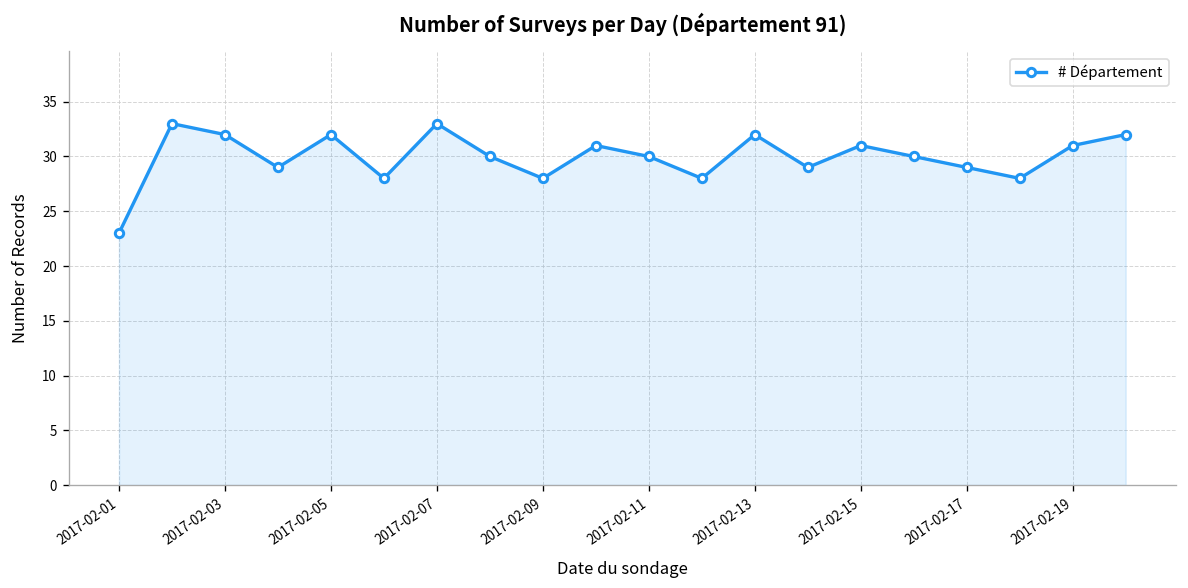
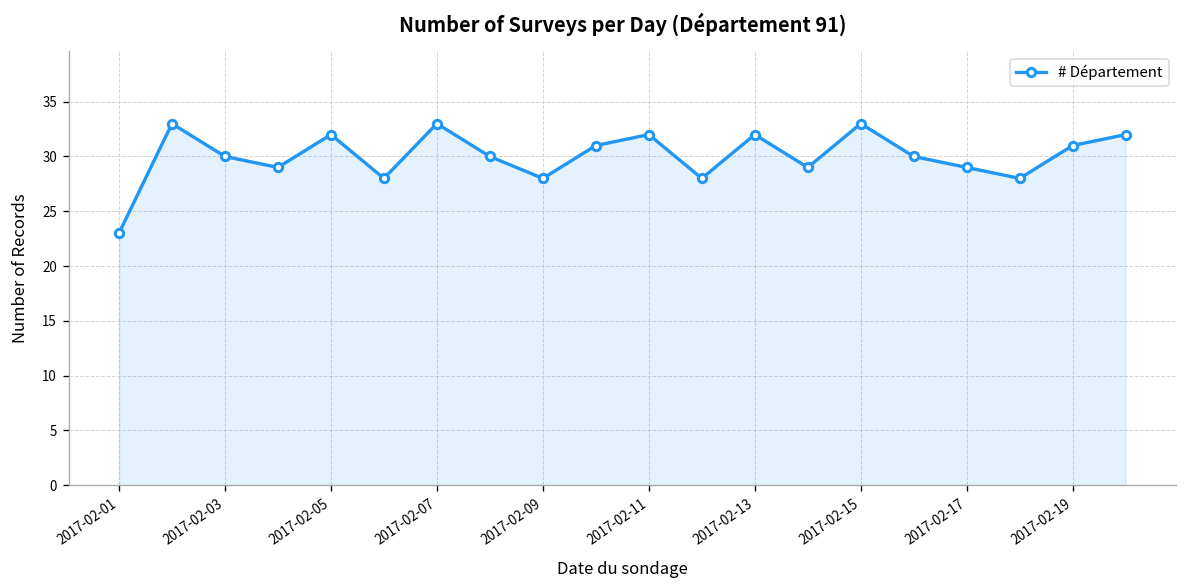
  {
    "2017-02-01": 23,
-   "2017-02-03": 32,
+   "2017-02-03": 30,
    "2017-02-05": 32,
    "2017-02-07": 33,
    "2017-02-09": 28,
-   "2017-02-11": 30,
+   "2017-02-11": 32,
    "2017-02-13": 32,
-   "2017-02-15": 31,
+   "2017-02-15": 33,
    "2017-02-17": 29,
    "2017-02-19": 31
  }
